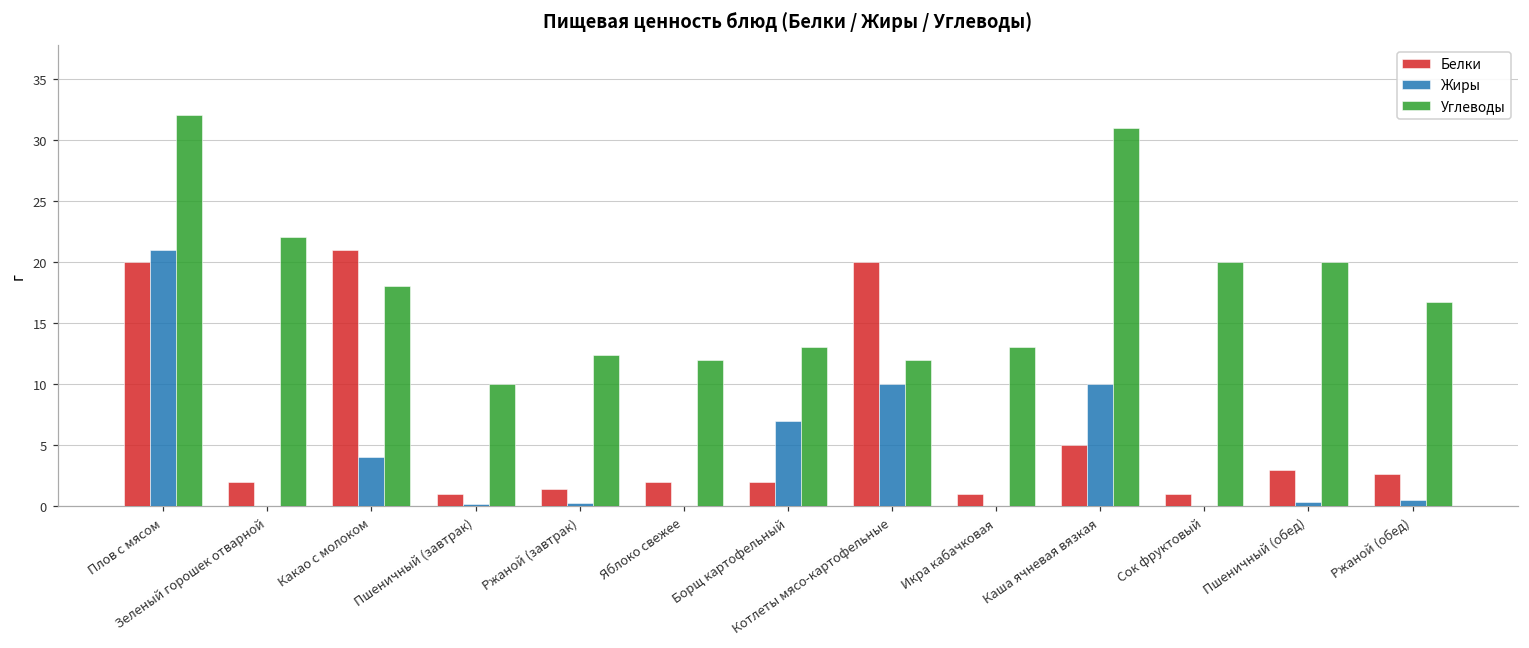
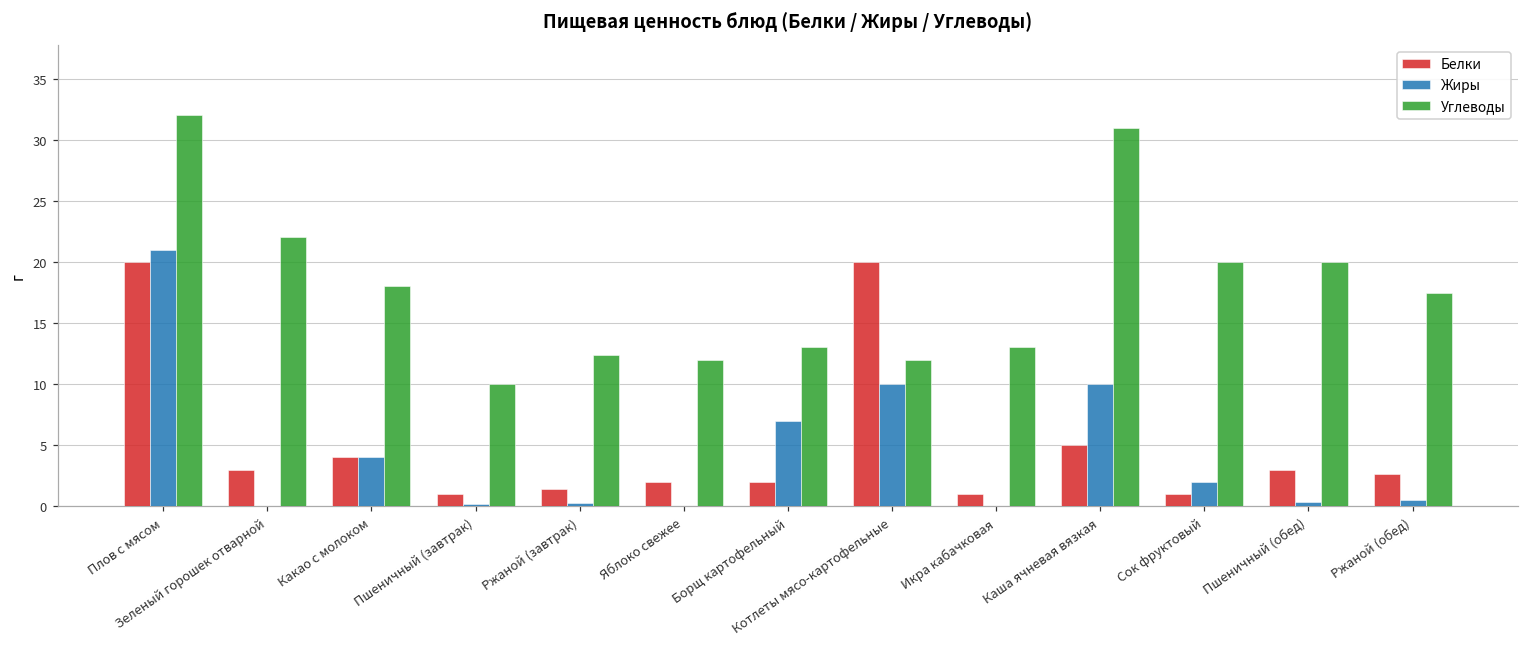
  {
    "Белки": {
      "Плов с мясом": 20,
-     "Зеленый горошек отварной": 2,
-     "Какао с молоком": 21,
+     "Зеленый горошек отварной": 3,
+     "Какао с молоком": 4,
      "Пшеничный (завтрак)": 1,
      "Ржаной (завтрак)": 1.4,
      "Яблоко свежее": 2,
      "Борщ картофельный": 2,
      "Котлеты мясо-картофельные": 20,
      "Икра кабачковая": 1,
      "Каша ячневая вязкая": 5,
      "Сок фруктовый": 1,
      "Пшеничный (обед)": 3,
      "Ржаной (обед)": 2.7
    },
    "Жиры": {
      "Плов с мясом": 21,
      "Зеленый горошек отварной": 0,
      "Какао с молоком": 4,
      "Ржаной (завтрак)": 0.3,
      "Яблоко свежее": 0,
      "Борщ картофельный": 7,
      "Котлеты мясо-картофельные": 10,
      "Икра кабачковая": 0,
      "Каша ячневая вязкая": 10,
-     "Сок фруктовый": 0,
+     "Сок фруктовый": 2,
      "Пшеничный (обед)": 0.3,
      "Ржаной (обед)": 0.5
    },
    "Углеводы": {
      "Плов с мясом": 32.0,
      "Зеленый горошек отварной": 22.0,
      "Какао с молоком": 18.0,
      "Пшеничный (завтрак)": 10.0,
      "Ржаной (завтрак)": 12.4,
      "Яблоко свежее": 12.0,
      "Борщ картофельный": 13.0,
      "Котлеты мясо-картофельные": 12.0,
      "Икра кабачковая": 13.0,
      "Каша ячневая вязкая": 31.0,
      "Сок фруктовый": 20.0,
      "Пшеничный (обед)": 20.0,
-     "Ржаной (обед)": 16.7
+     "Ржаной (обед)": 17.5
    }
  }
